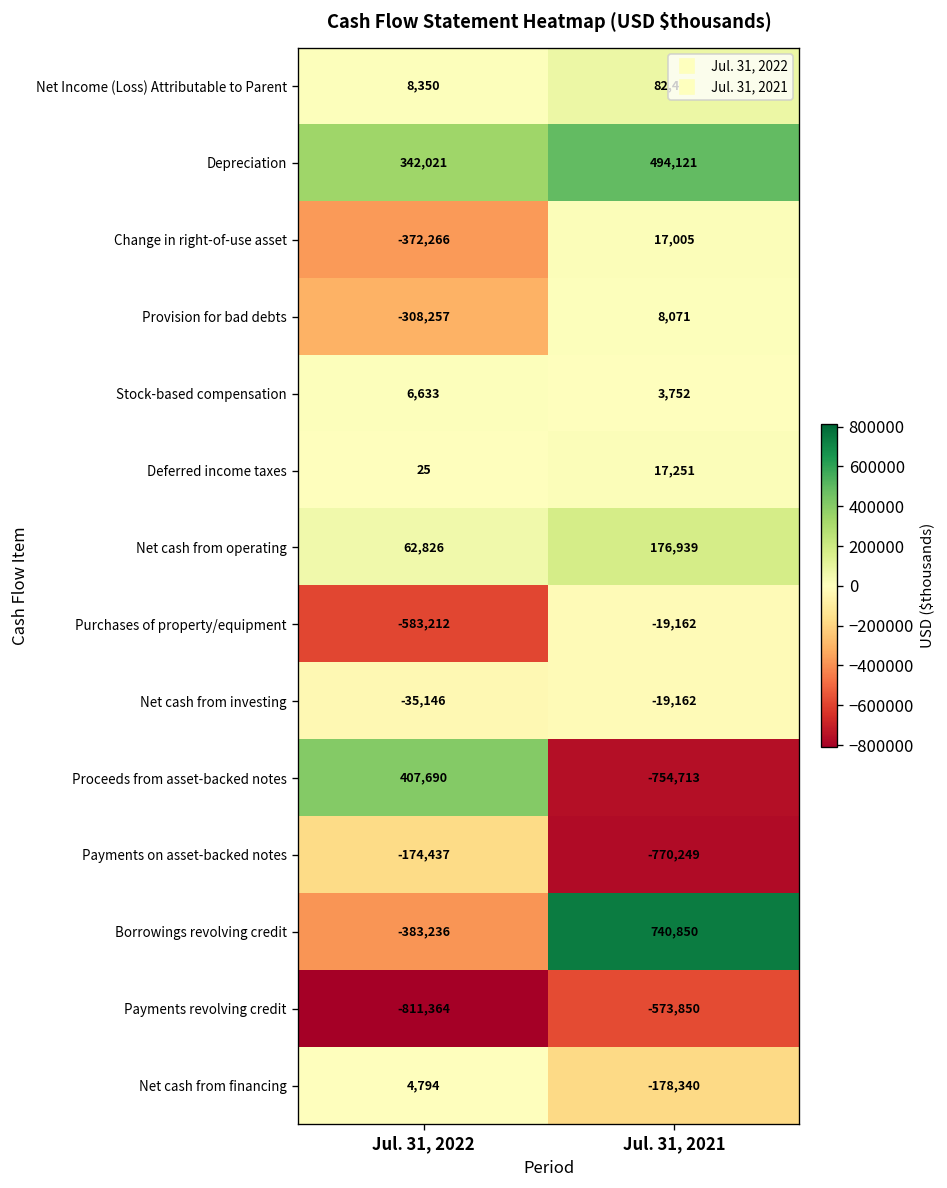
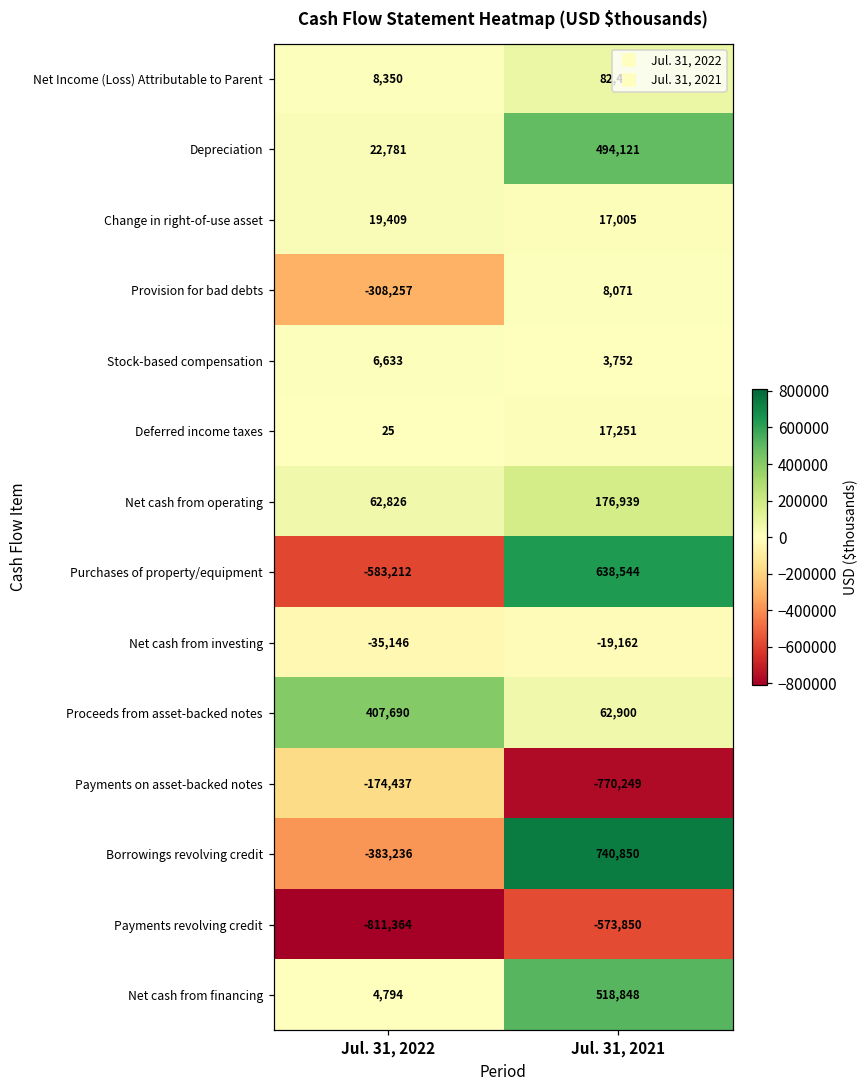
  {
    "Net Income (Loss) Attributable to Parent": {
      "Jul. 31, 2022": "8,350"
    },
    "Depreciation": {
-     "Jul. 31, 2022": "342,021",
+     "Jul. 31, 2022": "22,781",
      "Jul. 31, 2021": "494,121"
    },
    "Change in right-of-use asset": {
-     "Jul. 31, 2022": "-372,266",
+     "Jul. 31, 2022": "19,409",
      "Jul. 31, 2021": "17,005"
    },
    "Provision for bad debts": {
      "Jul. 31, 2022": "-308,257",
      "Jul. 31, 2021": "8,071"
    },
    "Stock-based compensation": {
      "Jul. 31, 2022": "6,633",
      "Jul. 31, 2021": "3,752"
    },
    "Deferred income taxes": {
      "Jul. 31, 2022": "25",
      "Jul. 31, 2021": "17,251"
    },
    "Net cash from operating": {
      "Jul. 31, 2022": "62,826",
      "Jul. 31, 2021": "176,939"
    },
    "Purchases of property/equipment": {
      "Jul. 31, 2022": "-583,212",
-     "Jul. 31, 2021": "-19,162"
+     "Jul. 31, 2021": "638,544"
    },
    "Net cash from investing": {
      "Jul. 31, 2022": "-35,146",
      "Jul. 31, 2021": "-19,162"
    },
    "Proceeds from asset-backed notes": {
      "Jul. 31, 2022": "407,690",
-     "Jul. 31, 2021": "-754,713"
+     "Jul. 31, 2021": "62,900"
    },
    "Payments on asset-backed notes": {
      "Jul. 31, 2022": "-174,437",
      "Jul. 31, 2021": "-770,249"
    },
    "Borrowings revolving credit": {
      "Jul. 31, 2022": "-383,236",
      "Jul. 31, 2021": "740,850"
    },
    "Payments revolving credit": {
      "Jul. 31, 2022": "-811,364",
      "Jul. 31, 2021": "-573,850"
    },
    "Net cash from financing": {
      "Jul. 31, 2022": "4,794",
-     "Jul. 31, 2021": "-178,340"
+     "Jul. 31, 2021": "518,848"
    }
  }
